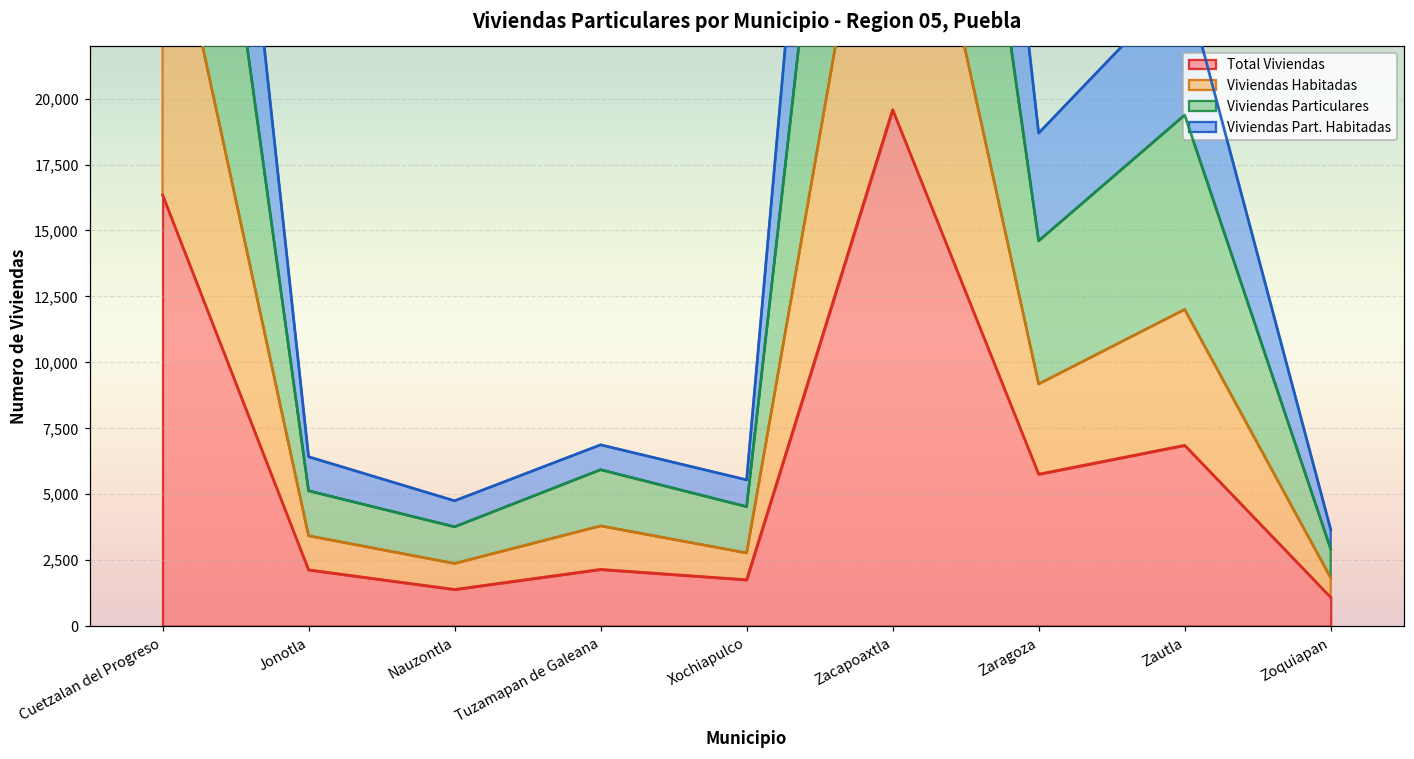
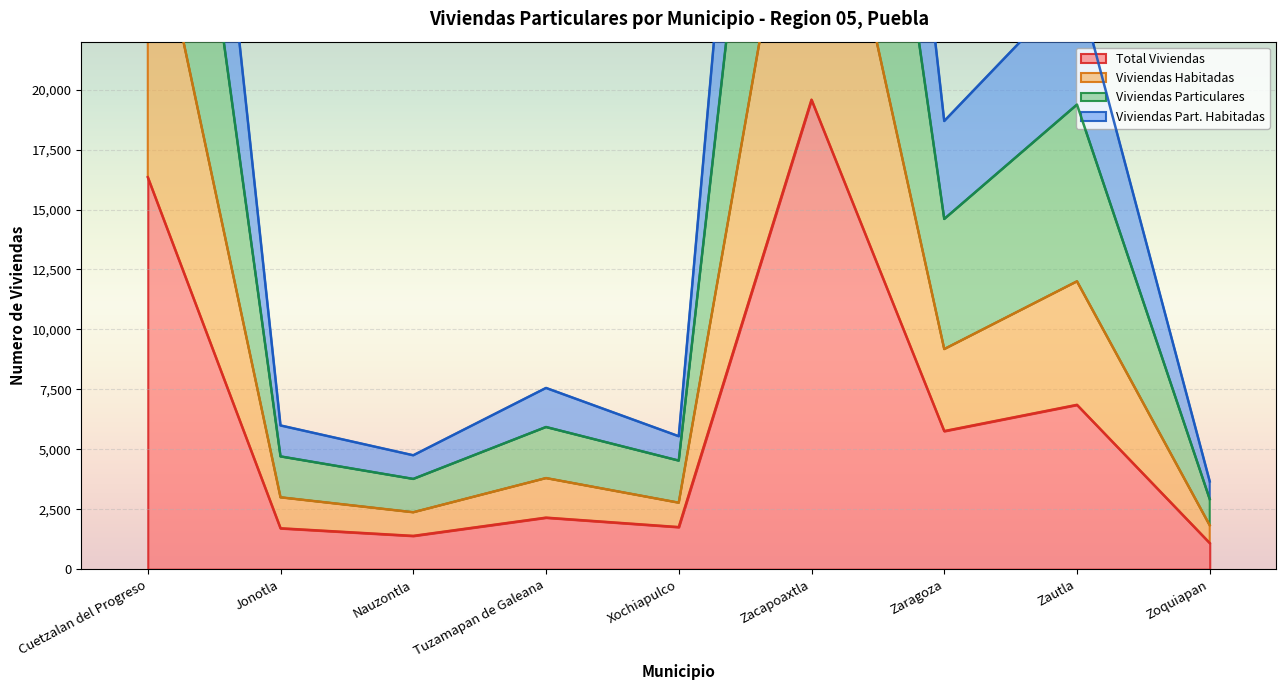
  {
    "Total Viviendas": {
      "Cuetzalan del Progreso": "16,300",
-     "Jonotla": "2,100",
+     "Jonotla": "1,700",
      "Nauzontla": "1,400",
      "Tuzamapan de Galeana": "2,200",
      "Xochiapulco": "1,800",
      "Zacapoaxtla": "19,600",
      "Zaragoza": "5,800",
      "Zautla": "6,900",
      "Zoquiapan": "1,100"
    },
    "Viviendas Habitadas": {
      "Jonotla": "1,300",
      "Nauzontla": "1,000",
      "Tuzamapan de Galeana": "1,700",
      "Xochiapulco": "1,000",
      "Zaragoza": "3,400",
      "Zautla": "5,200",
      "Zoquiapan": "700"
    },
    "Viviendas Particulares": {
      "Jonotla": "1,700",
      "Nauzontla": "1,400",
      "Tuzamapan de Galeana": "2,100",
      "Xochiapulco": "1,800",
      "Zaragoza": "5,400",
      "Zoquiapan": "1,100"
    },
    "Viviendas Part. Habitadas": {
      "Jonotla": "1,300",
      "Nauzontla": "1,000",
-     "Tuzamapan de Galeana": "900",
+     "Tuzamapan de Galeana": "1,600",
      "Xochiapulco": "1,000",
      "Zaragoza": "4,100",
      "Zoquiapan": "700"
    }
  }
